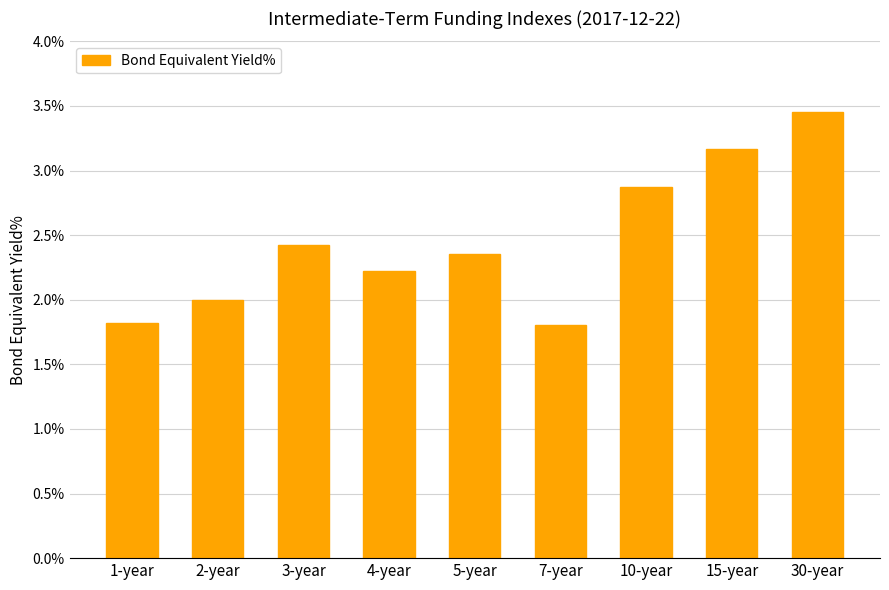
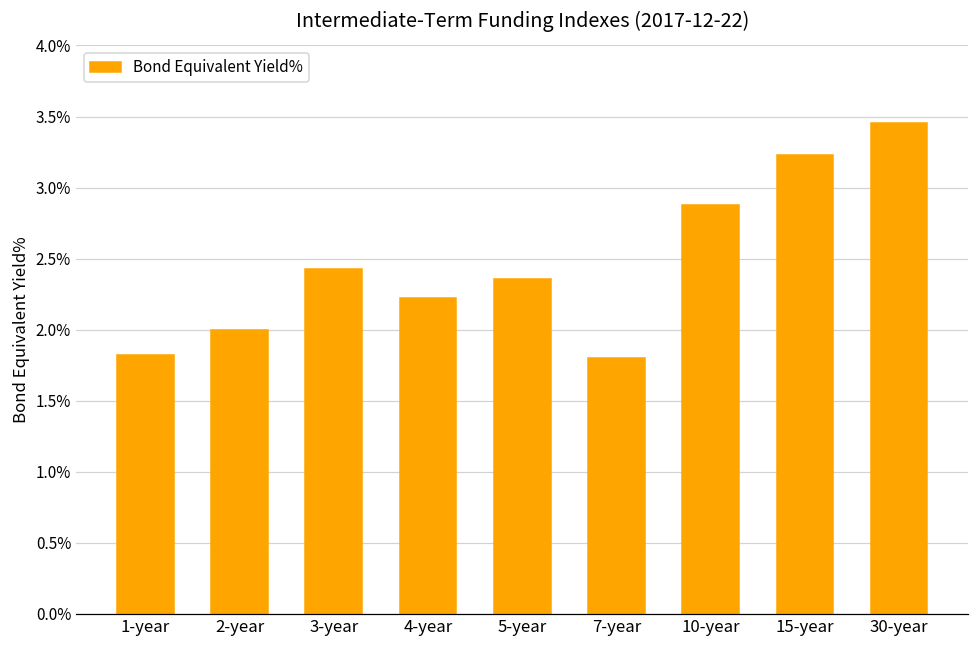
  {
    "1-year": "1.82%",
    "2-year": "1.99%",
    "3-year": "2.43%",
    "4-year": "2.23%",
    "5-year": "2.36%",
    "7-year": "1.80%",
    "10-year": "2.87%",
-   "15-year": "3.17%",
+   "15-year": "3.23%",
    "30-year": "3.45%"
  }
